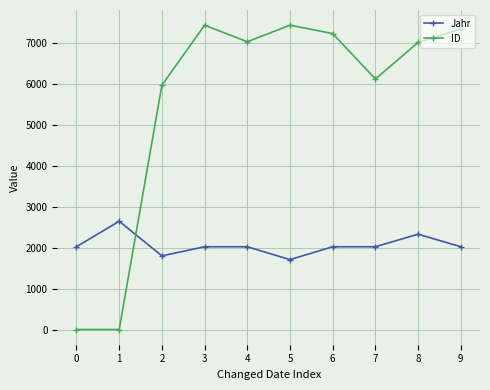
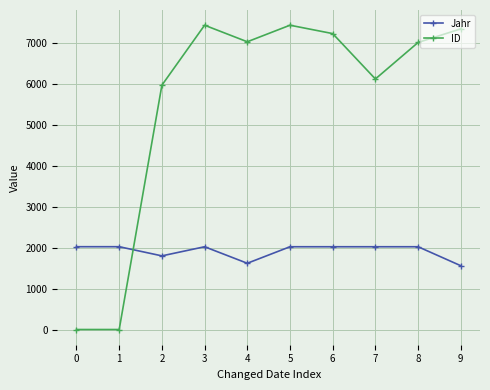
  {
    "Jahr": {
      "0": 2000,
-     "1": 2600,
+     "1": 2000,
      "2": 1800,
      "3": 2000,
-     "4": 2000,
-     "5": 1700,
+     "4": 1600,
+     "5": 2000,
      "6": 2000,
      "7": 2000,
-     "8": 2300,
-     "9": 2000
+     "8": 2000,
+     "9": 1600
    },
    "ID": {
      "0": 0,
      "1": 0,
      "2": 6000,
      "3": 7400,
      "4": 7000,
      "5": 7400,
      "6": 7200,
      "7": 6100,
      "8": 7000
    }
  }
